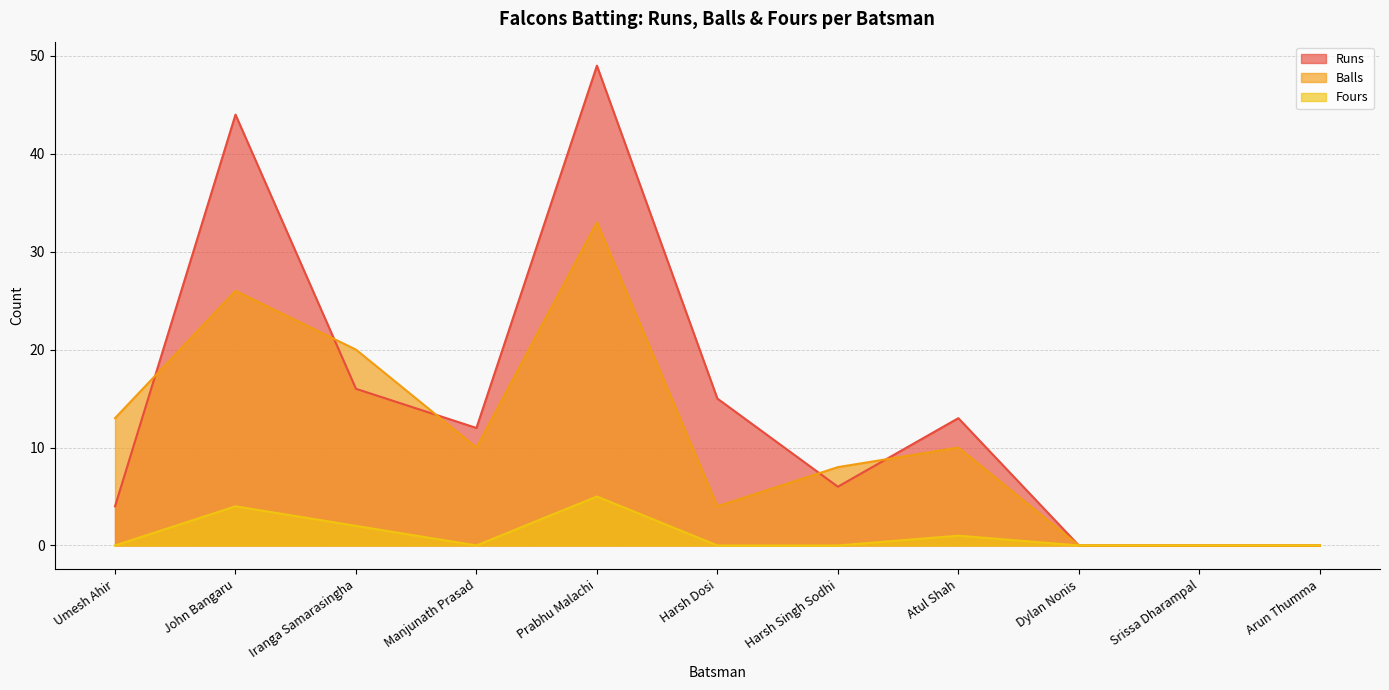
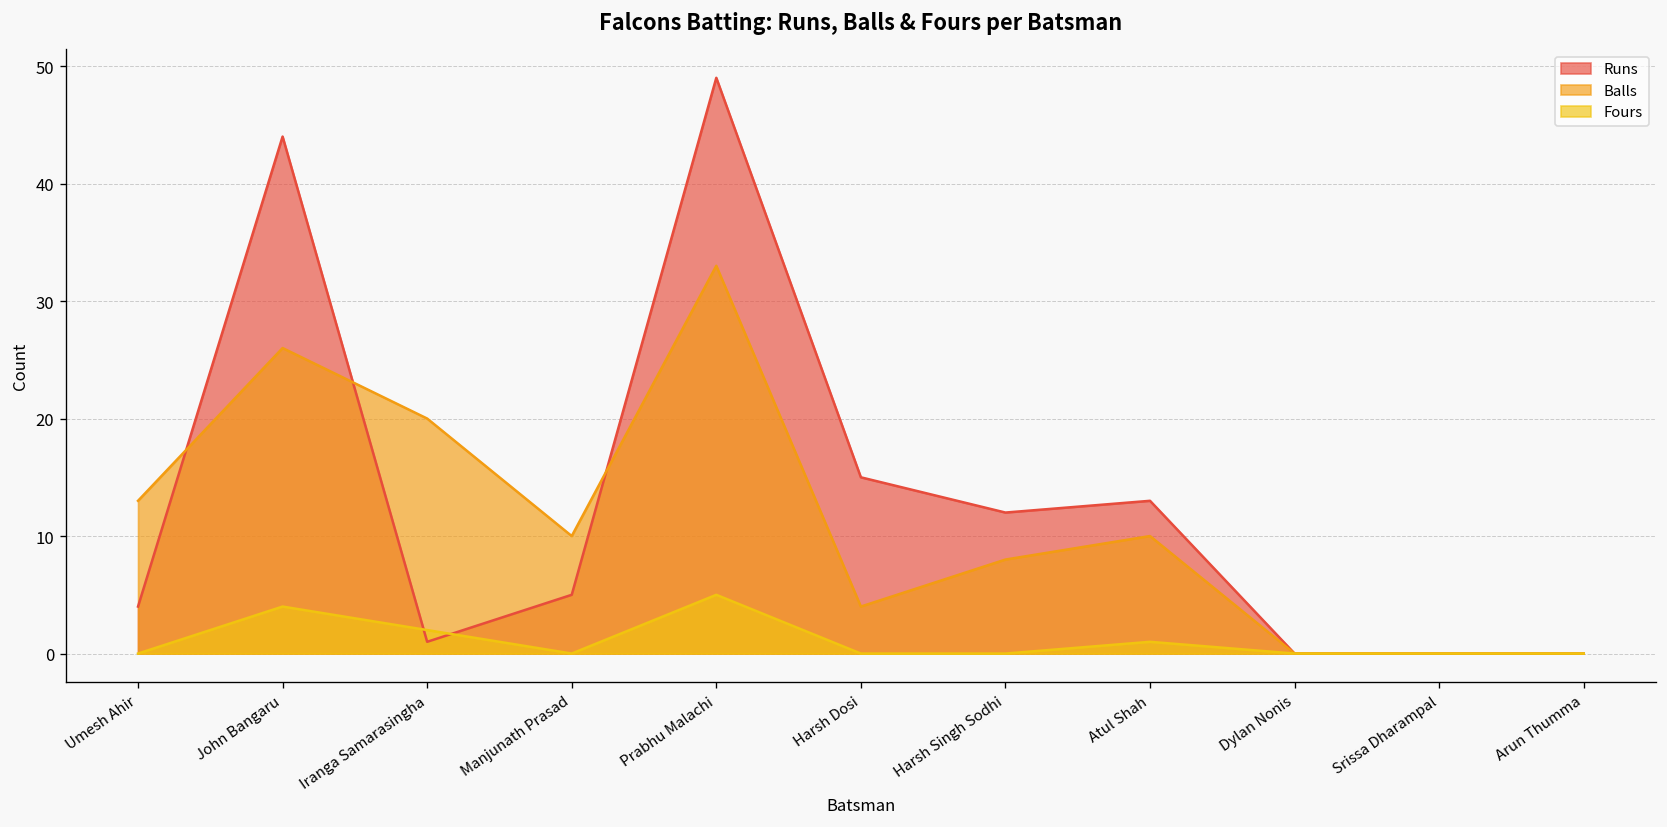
  {
    "Runs": {
      "Umesh Ahir": 4,
      "John Bangaru": 44,
-     "Iranga Samarasingha": 16,
-     "Manjunath Prasad": 12,
+     "Iranga Samarasingha": 1,
+     "Manjunath Prasad": 5,
      "Prabhu Malachi": 49,
      "Harsh Dosi": 15,
-     "Harsh Singh Sodhi": 6,
+     "Harsh Singh Sodhi": 12,
      "Atul Shah": 13
    }
  }
